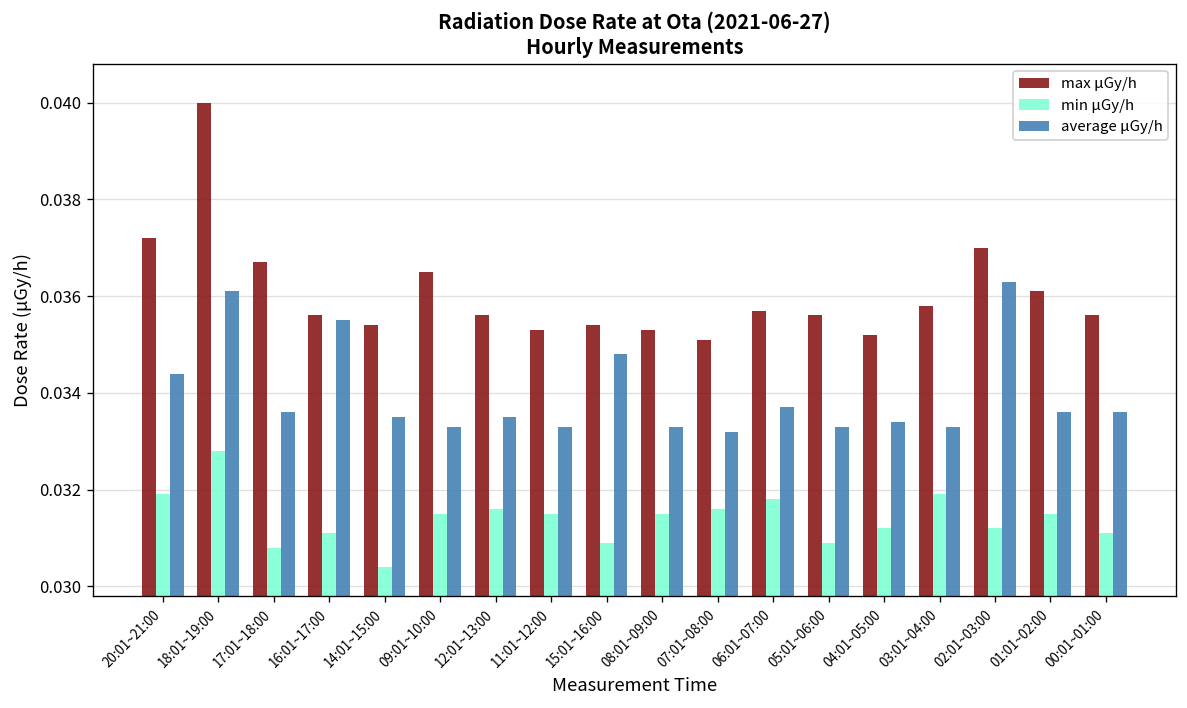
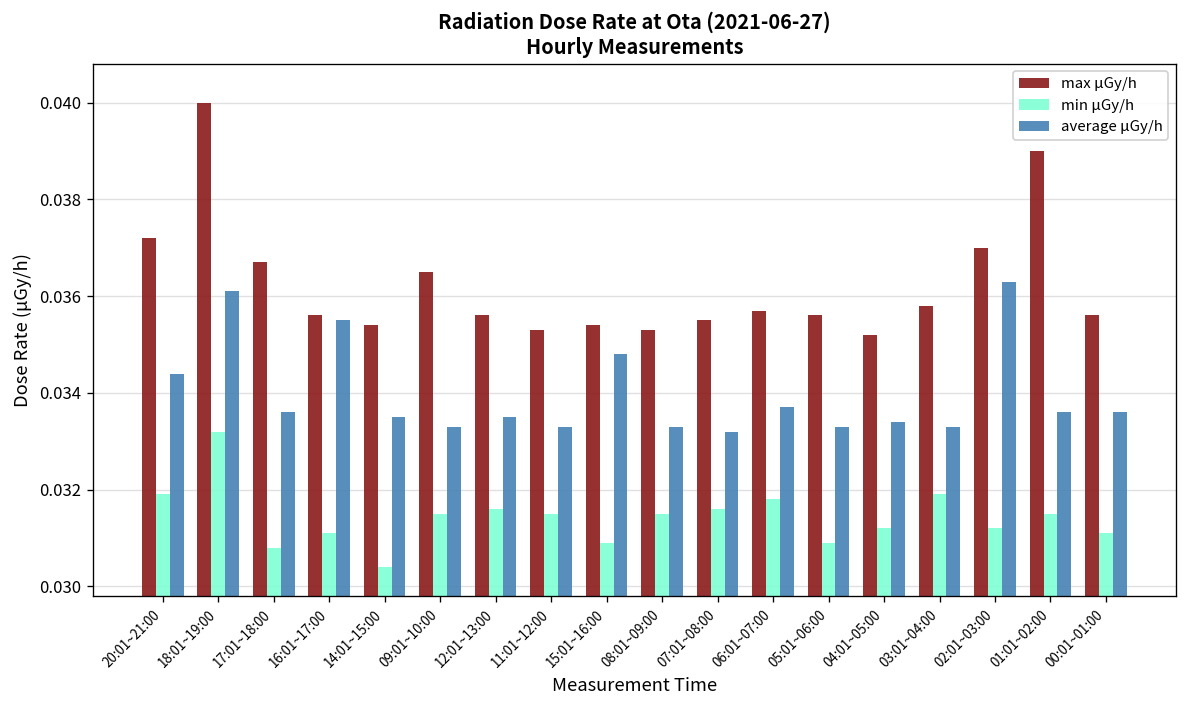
  {
    "max μGy/h": {
      "20:01~21:00": 0.0372,
      "18:01~19:00": 0.0400,
      "17:01~18:00": 0.0367,
      "16:01~17:00": 0.0356,
      "14:01~15:00": 0.0354,
      "09:01~10:00": 0.0365,
      "12:01~13:00": 0.0356,
      "11:01~12:00": 0.0353,
      "15:01~16:00": 0.0354,
      "08:01~09:00": 0.0353,
-     "07:01~08:00": 0.0351,
+     "07:01~08:00": 0.0355,
      "06:01~07:00": 0.0357,
      "05:01~06:00": 0.0356,
      "04:01~05:00": 0.0352,
      "03:01~04:00": 0.0358,
      "02:01~03:00": 0.0370,
-     "01:01~02:00": 0.0361,
+     "01:01~02:00": 0.0390,
      "00:01~01:00": 0.0356
    },
    "min μGy/h": {
      "20:01~21:00": 0.0319,
-     "18:01~19:00": 0.0328,
+     "18:01~19:00": 0.0332,
      "17:01~18:00": 0.0308,
      "16:01~17:00": 0.0311,
      "14:01~15:00": 0.0304,
      "09:01~10:00": 0.0315,
      "12:01~13:00": 0.0316,
      "11:01~12:00": 0.0315,
      "15:01~16:00": 0.0309,
      "08:01~09:00": 0.0315,
      "07:01~08:00": 0.0316,
      "06:01~07:00": 0.0318,
      "05:01~06:00": 0.0309,
      "04:01~05:00": 0.0312,
      "03:01~04:00": 0.0319,
      "02:01~03:00": 0.0312,
      "01:01~02:00": 0.0315,
      "00:01~01:00": 0.0311
    },
    "average μGy/h": {
      "20:01~21:00": 0.0344,
      "18:01~19:00": 0.0361,
      "17:01~18:00": 0.0336,
      "16:01~17:00": 0.0355,
      "14:01~15:00": 0.0335,
      "09:01~10:00": 0.0333,
      "12:01~13:00": 0.0335,
      "11:01~12:00": 0.0333,
      "15:01~16:00": 0.0348,
      "08:01~09:00": 0.0333,
      "07:01~08:00": 0.0332,
      "06:01~07:00": 0.0337,
      "05:01~06:00": 0.0333,
      "04:01~05:00": 0.0334,
      "03:01~04:00": 0.0333,
      "02:01~03:00": 0.0363,
      "01:01~02:00": 0.0336,
      "00:01~01:00": 0.0336
    }
  }
